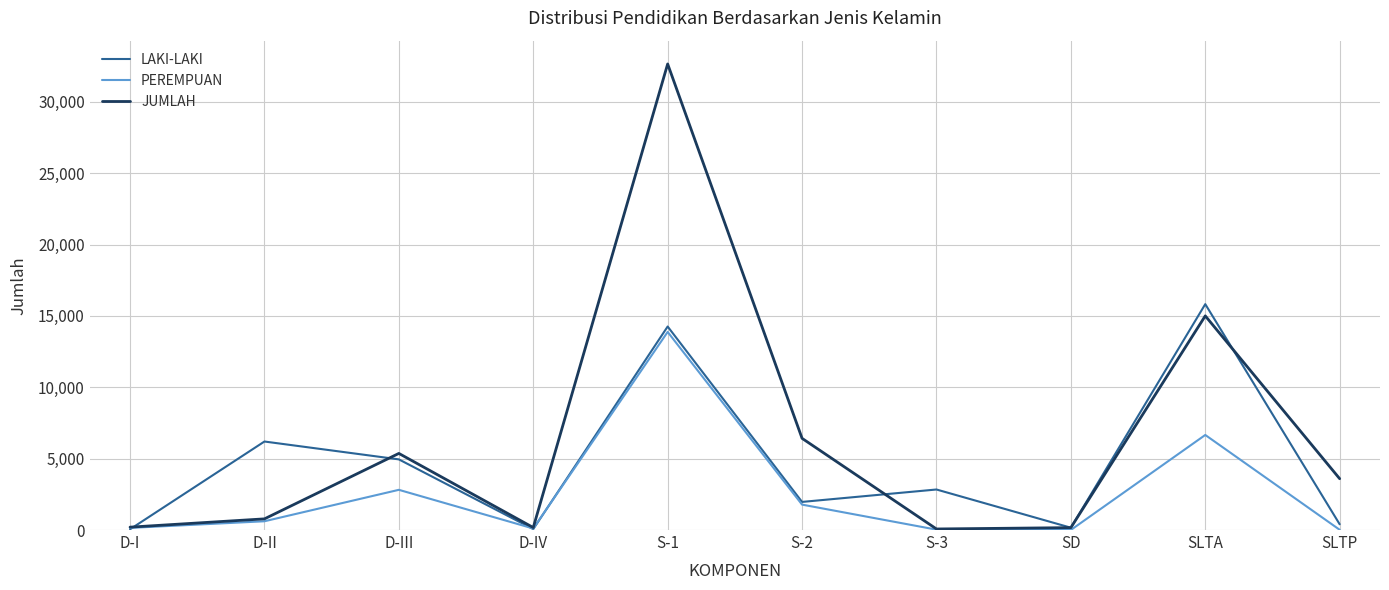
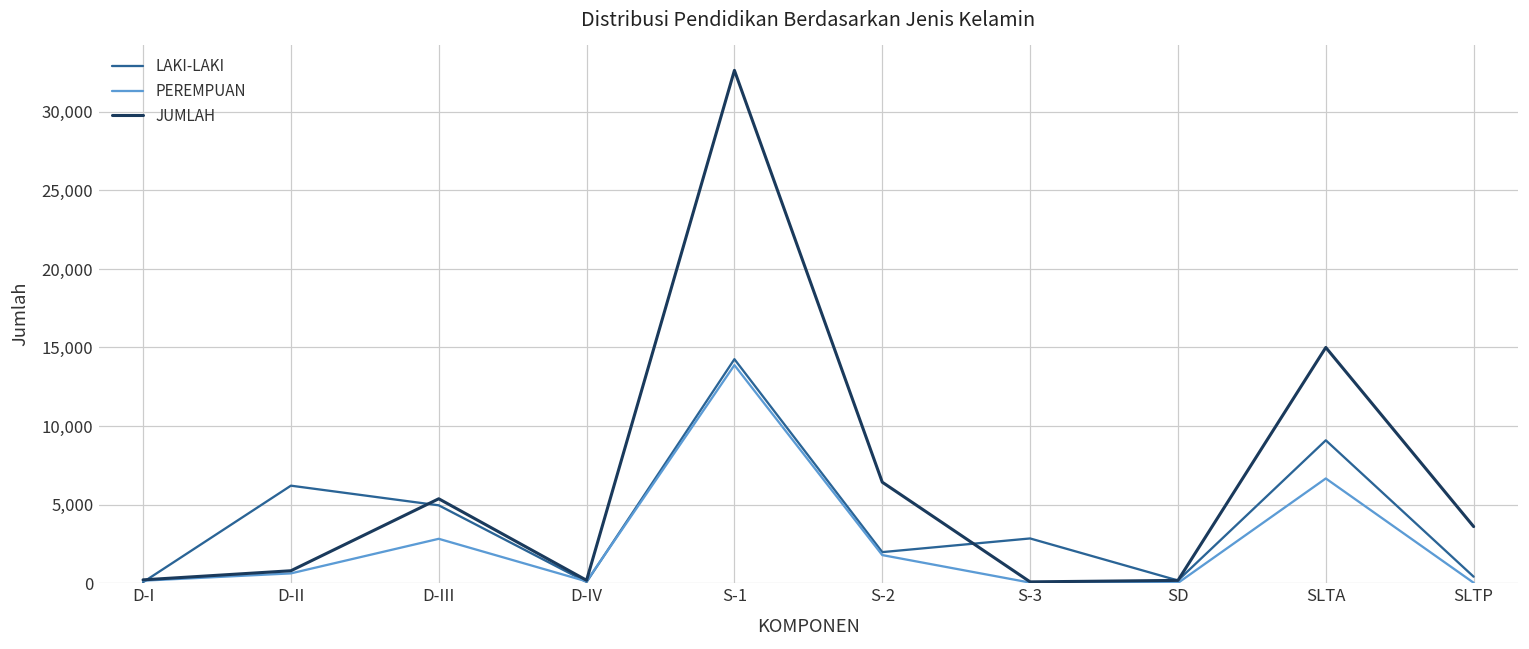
  {
    "LAKI-LAKI": {
      "D-II": "6,200",
      "D-III": "4,900",
      "S-1": "14,300",
      "S-2": "2,000",
      "S-3": "2,800",
-     "SLTA": "15,800",
+     "SLTA": "9,100",
      "SLTP": "400"
    },
    "PEREMPUAN": {
      "D-III": "2,800",
      "S-1": "13,900",
      "S-2": "1,800",
      "SLTA": "6,700",
      "SLTP": "0"
    },
    "JUMLAH": {
      "D-III": "5,400",
      "S-1": "32,600",
      "S-2": "6,400",
      "SLTA": "15,000",
      "SLTP": "3,600"
    }
  }
